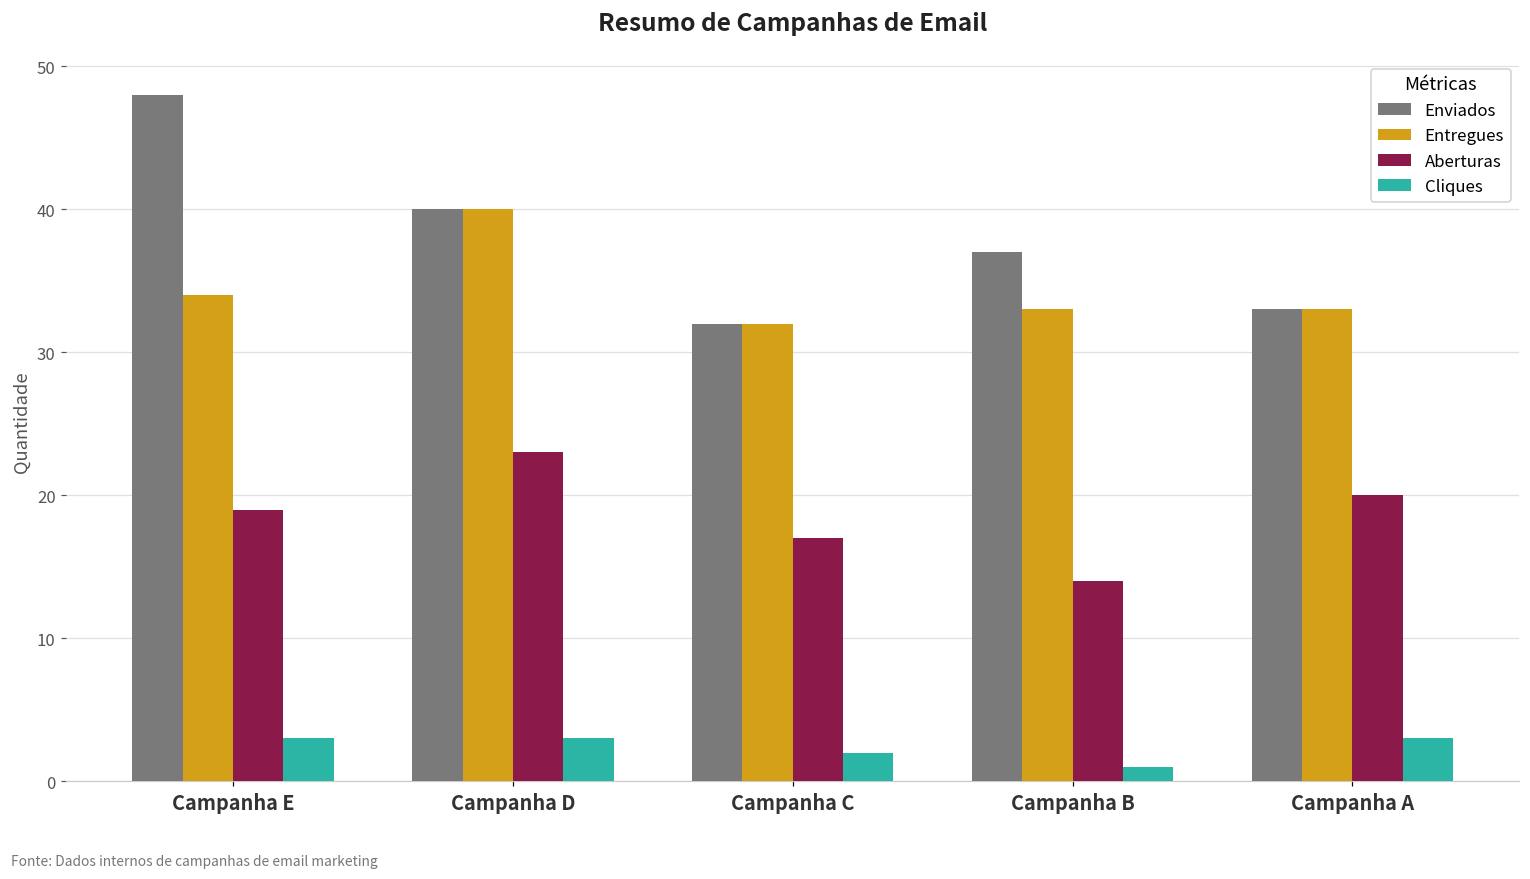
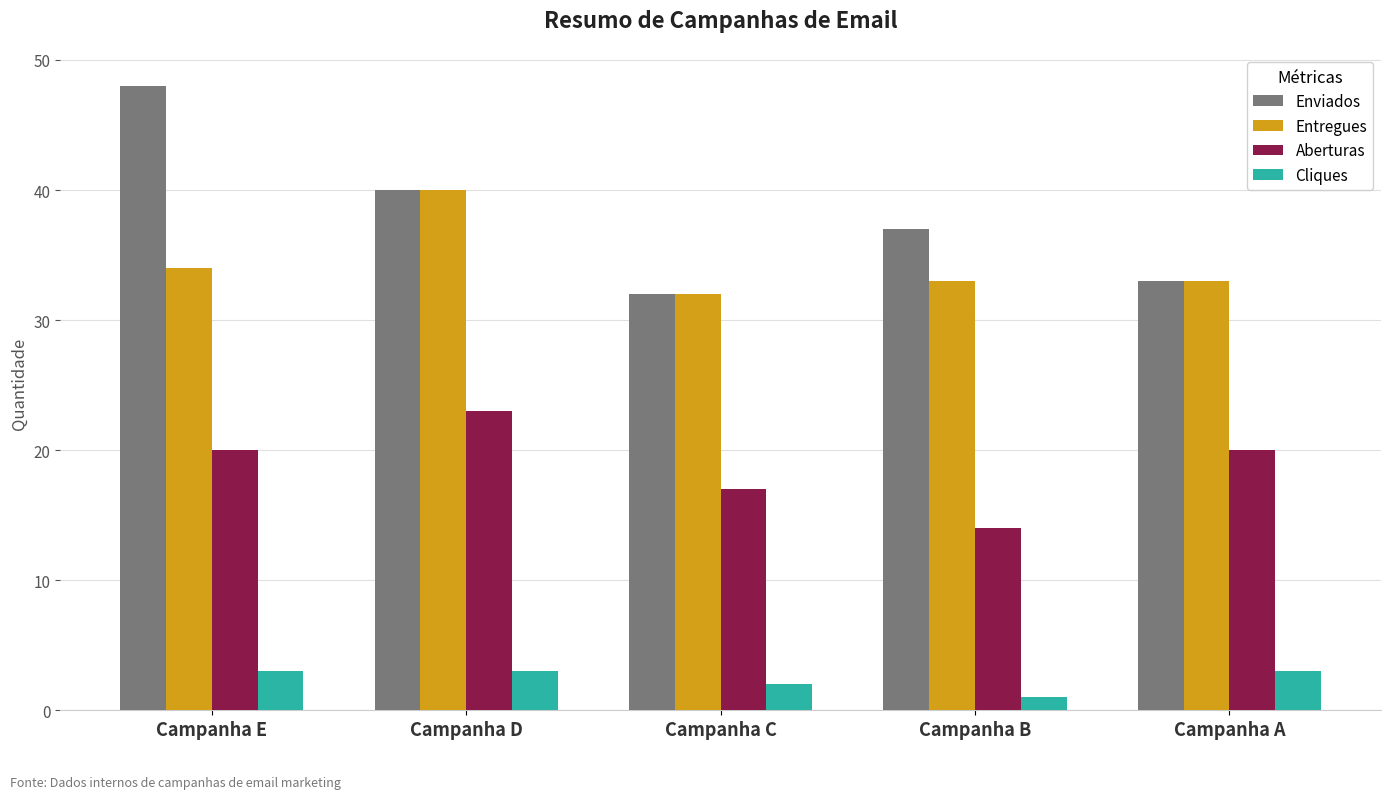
  {
    "Enviados": {
      "Campanha E": 48,
      "Campanha D": 40,
      "Campanha C": 32,
      "Campanha B": 37,
      "Campanha A": 33
    },
    "Entregues": {
      "Campanha E": 34,
      "Campanha D": 40,
      "Campanha C": 32,
      "Campanha B": 33,
      "Campanha A": 33
    },
    "Aberturas": {
-     "Campanha E": 19,
+     "Campanha E": 20,
      "Campanha D": 23,
      "Campanha C": 17,
      "Campanha B": 14,
      "Campanha A": 20
    },
    "Cliques": {
      "Campanha E": 3,
      "Campanha D": 3,
      "Campanha C": 2,
      "Campanha B": 1,
      "Campanha A": 3
    }
  }
